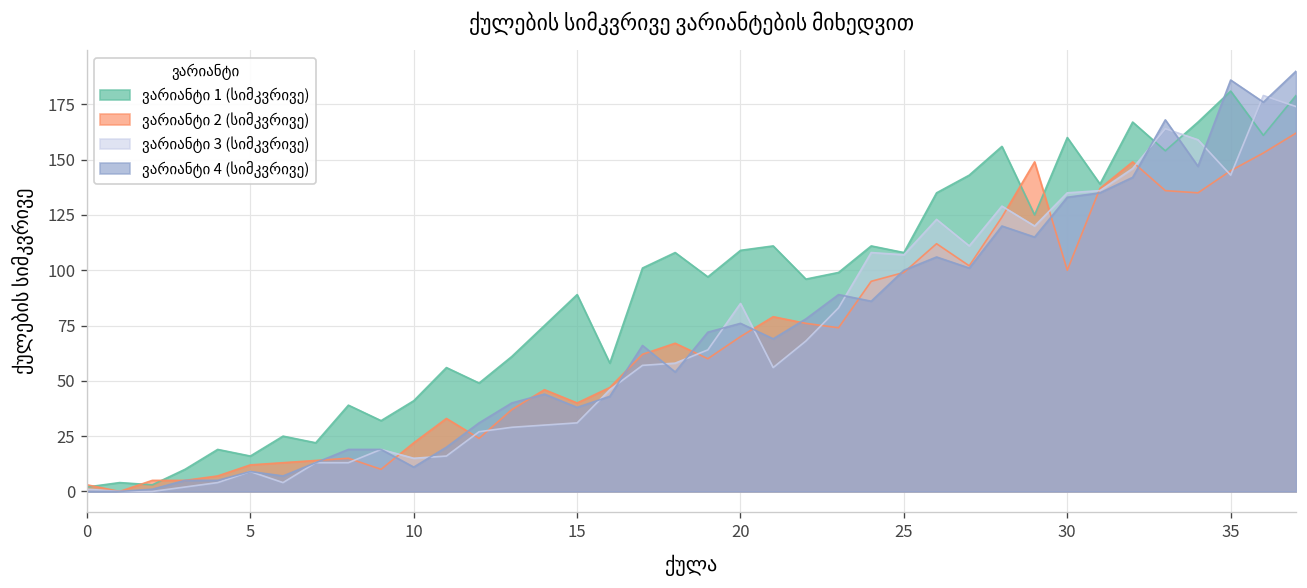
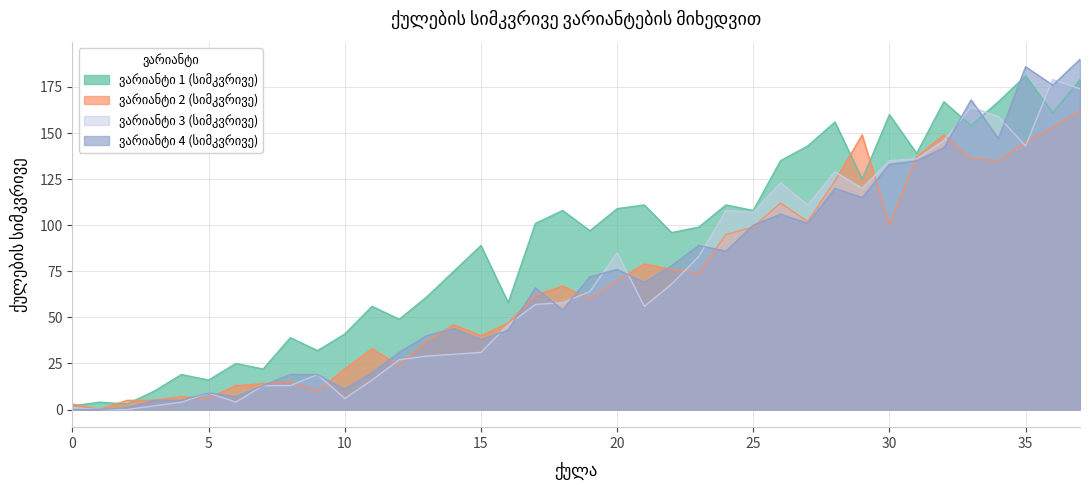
  {
    "ვარიანტი 1 (სიმკვრივე)": {
      "5": 16,
      "10": 41,
      "15": 89,
      "20": 109,
      "30": 160,
      "35": 181
    },
    "ვარიანტი 2 (სიმკვრივე)": {
-     "5": 12,
+     "5": 6,
      "10": 22,
      "15": 40,
      "20": 70,
      "30": 100,
      "35": 145
    },
    "ვარიანტი 3 (სიმკვრივე)": {
-     "10": 15,
+     "10": 6,
      "15": 31,
      "20": 85,
      "30": 135,
      "35": 143
    },
    "ვარიანტი 4 (სიმკვრივე)": {
      "10": 11,
      "15": 38,
      "20": 76,
      "30": 133,
      "35": 186
    }
  }
